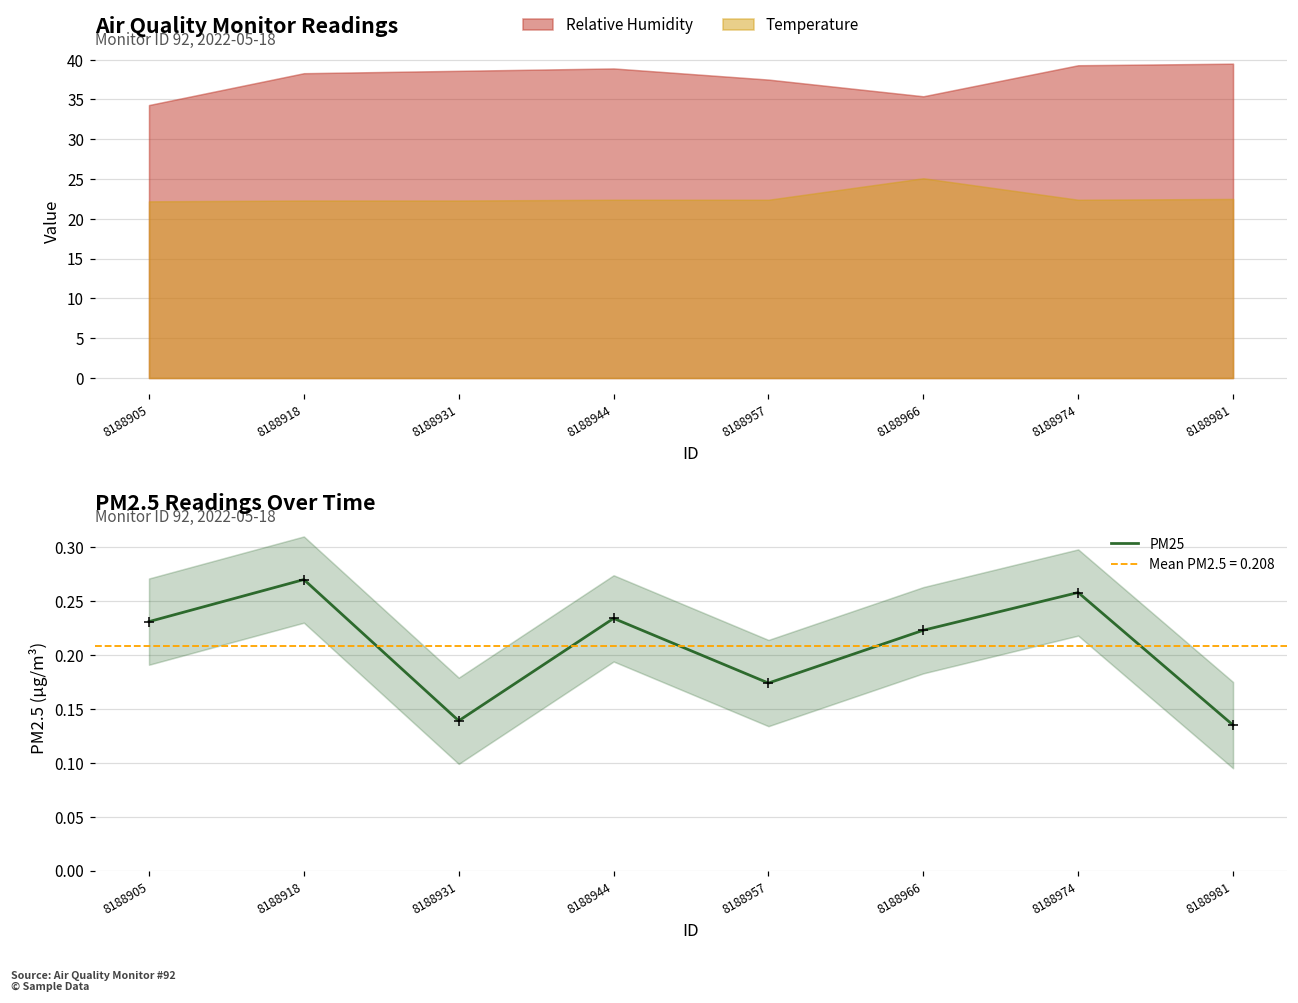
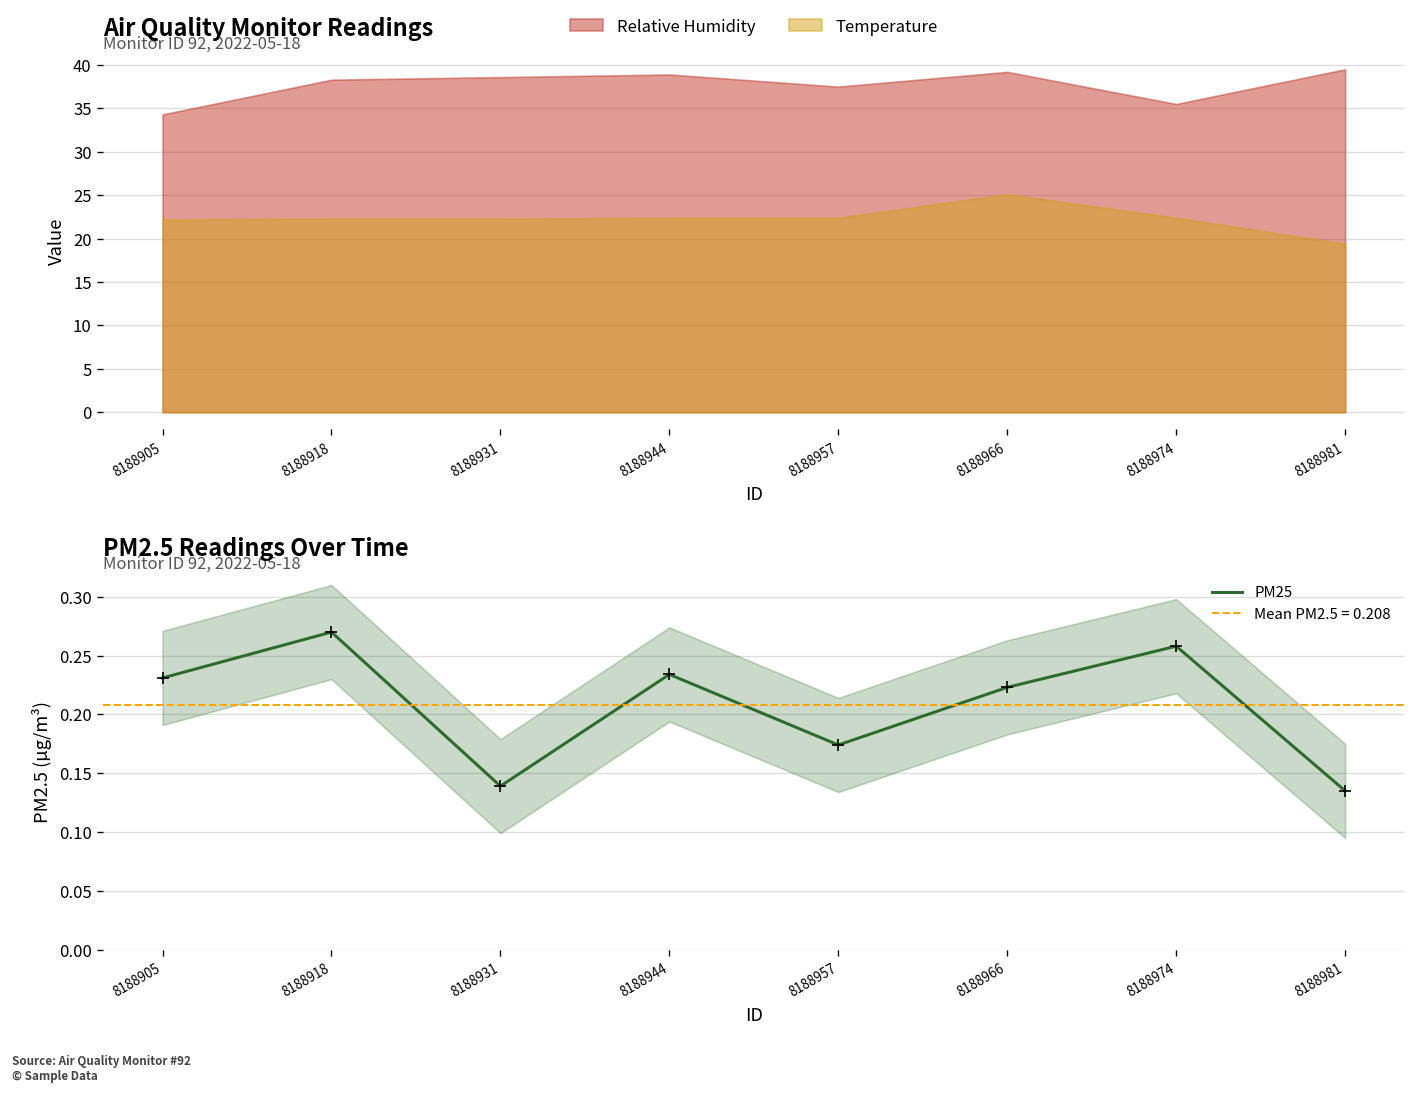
  {
    "Air Quality Monitor Readings": {
      "Relative Humidity": {
        "8188905": 34,
        "8188918": 38,
        "8188931": 39,
        "8188944": 39,
        "8188957": 38,
-       "8188966": 35,
-       "8188974": 39,
+       "8188966": 39,
+       "8188974": 36,
        "8188981": 40
      },
      "Temperature": {
        "8188905": 22,
        "8188918": 22,
        "8188931": 22,
        "8188944": 22,
        "8188957": 22,
        "8188966": 25,
        "8188974": 22,
-       "8188981": 23
+       "8188981": 19
      }
    }
  }
